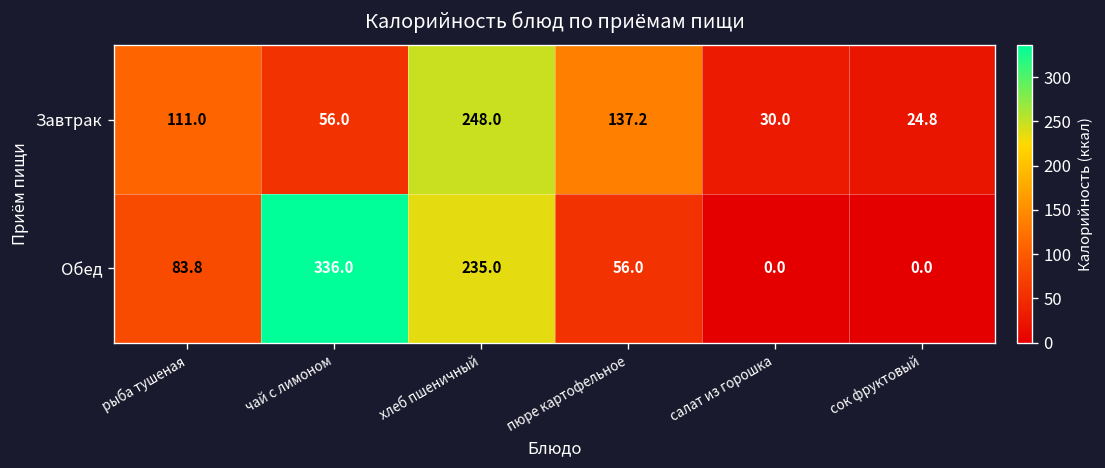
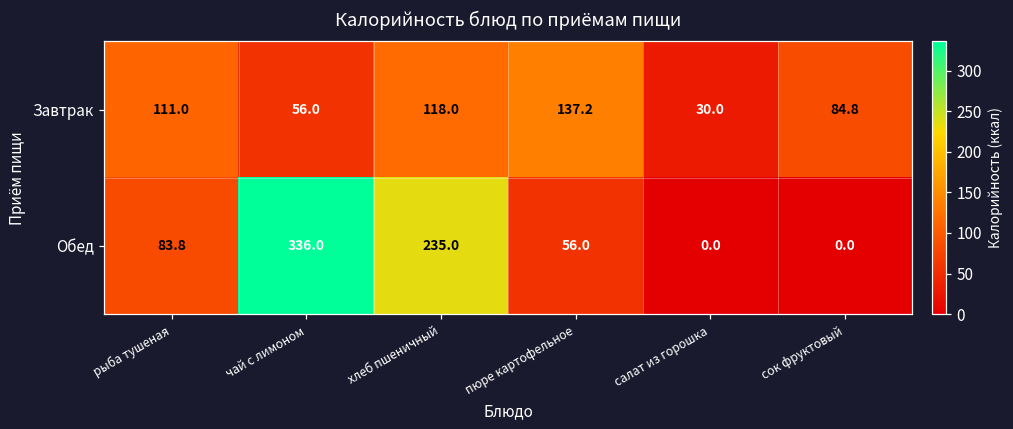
  {
    "Завтрак": {
      "рыба тушеная": 111.0,
      "чай с лимоном": 56.0,
-     "хлеб пшеничный": 248.0,
+     "хлеб пшеничный": 118.0,
      "пюре картофельное": 137.2,
      "салат из горошка": 30.0,
-     "сок фруктовый": 24.8
+     "сок фруктовый": 84.8
    },
    "Обед": {
      "рыба тушеная": 83.8,
      "чай с лимоном": 336.0,
      "хлеб пшеничный": 235.0,
      "пюре картофельное": 56.0,
      "салат из горошка": 0.0,
      "сок фруктовый": 0.0
    }
  }
